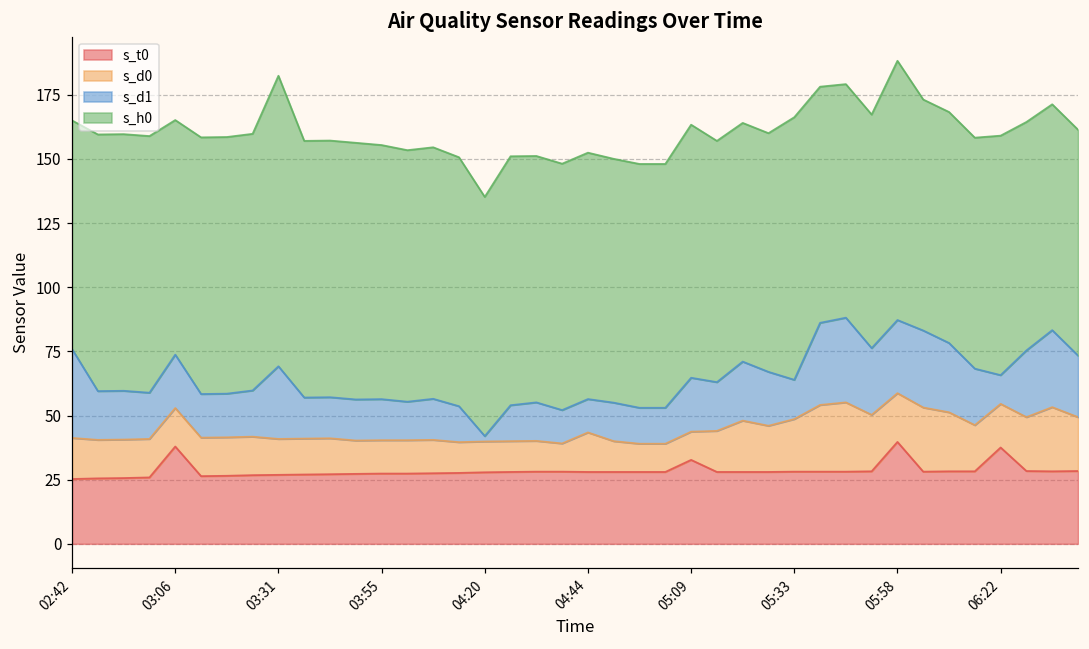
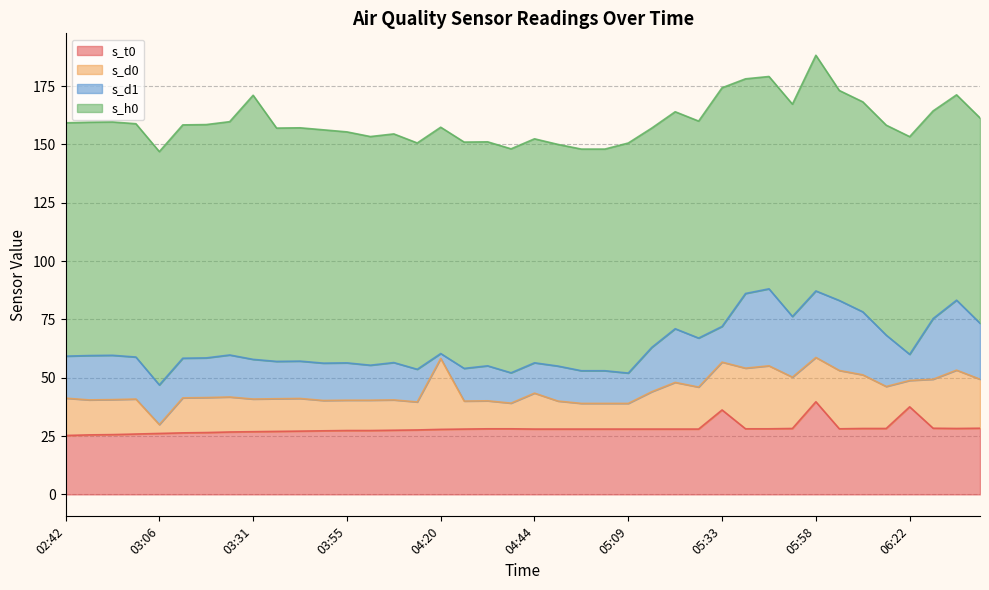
  {
    "s_t0": {
      "02:42": 25,
-     "03:06": 38,
+     "03:06": 26,
      "03:31": 27,
      "03:55": 27,
      "04:20": 28,
      "04:44": 28,
-     "05:09": 33,
-     "05:33": 28,
+     "05:09": 28,
+     "05:33": 36,
      "05:58": 40,
      "06:22": 38
    },
    "s_d0": {
      "02:42": 16,
-     "03:06": 15,
+     "03:06": 4,
      "03:31": 14,
      "03:55": 13,
-     "04:20": 12,
+     "04:20": 30,
      "04:44": 15,
      "05:09": 11,
      "05:33": 21,
      "05:58": 19,
-     "06:22": 17
+     "06:22": 11
    },
    "s_d1": {
-     "02:42": 35,
-     "03:06": 21,
-     "03:31": 28,
+     "02:42": 18,
+     "03:06": 17,
+     "03:31": 17,
      "03:55": 16,
      "04:20": 2,
      "04:44": 13,
-     "05:09": 21,
+     "05:09": 13,
      "05:33": 15,
      "05:58": 29,
      "06:22": 11
    },
    "s_h0": {
-     "02:42": 89,
-     "03:06": 91,
+     "02:42": 100,
+     "03:06": 100,
      "03:31": 113,
      "03:55": 99,
-     "04:20": 93,
+     "04:20": 97,
      "04:44": 96,
      "05:09": 99,
      "05:33": 102,
      "05:58": 101,
      "06:22": 93
    }
  }
